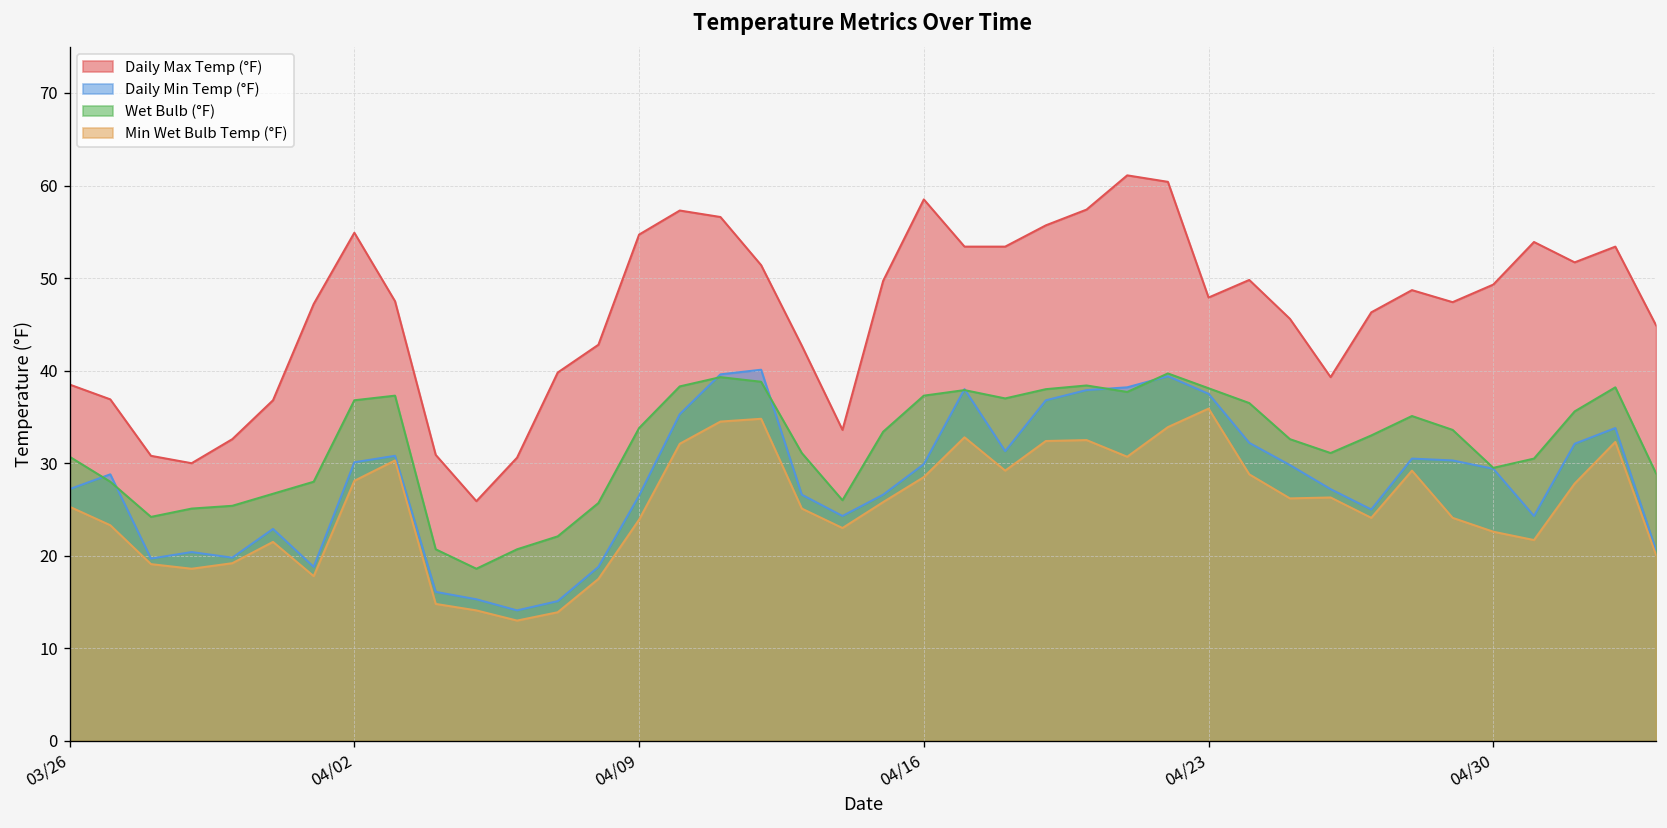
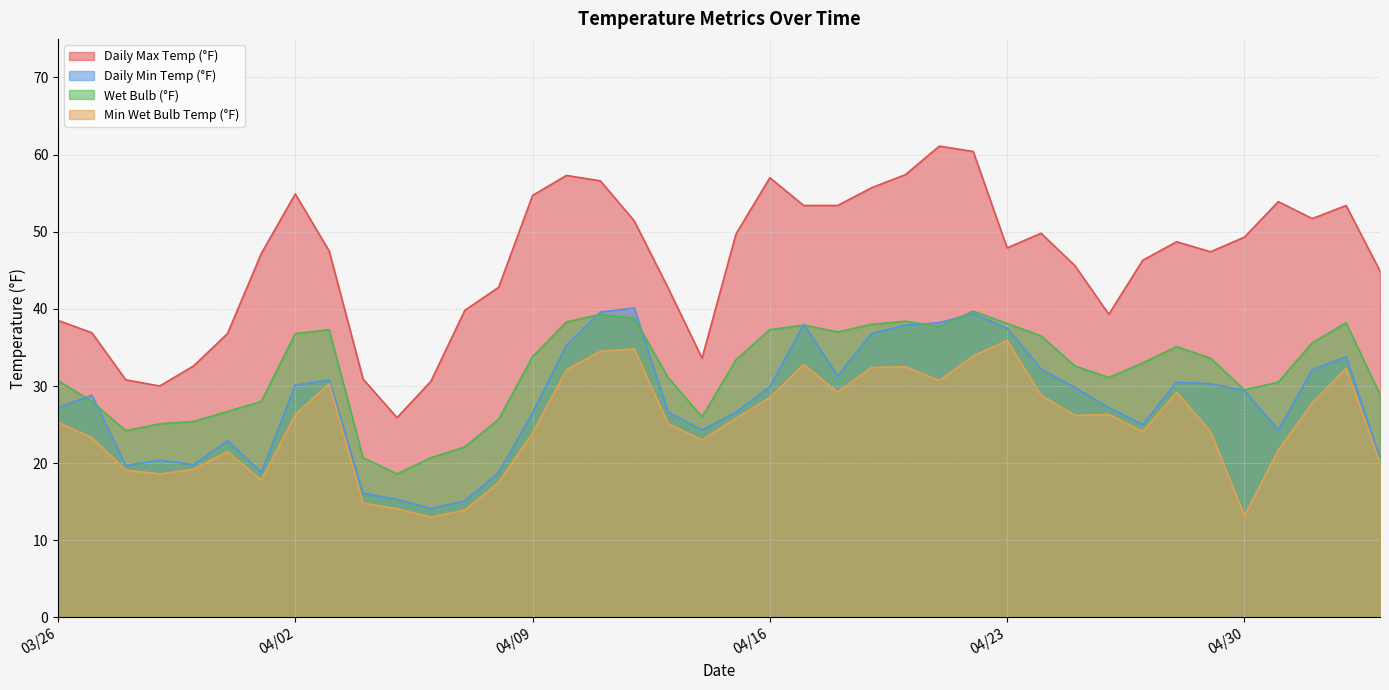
  {
    "Daily Max Temp (°F)": {
      "03/26": 39,
      "04/02": 55,
      "04/09": 55,
-     "04/16": 59,
+     "04/16": 57,
      "04/23": 48,
      "04/30": 49
    },
    "Daily Min Temp (°F)": {
      "03/26": 27,
      "04/02": 30,
      "04/09": 27,
      "04/16": 30,
      "04/23": 38
    },
    "Wet Bulb (°F)": {
      "03/26": 31,
      "04/02": 37,
      "04/09": 34,
      "04/16": 37,
      "04/23": 38
    },
    "Min Wet Bulb Temp (°F)": {
      "03/26": 25,
-     "04/02": 28,
+     "04/02": 26,
      "04/09": 24,
      "04/16": 29,
      "04/23": 36,
-     "04/30": 23
+     "04/30": 13
    }
  }
